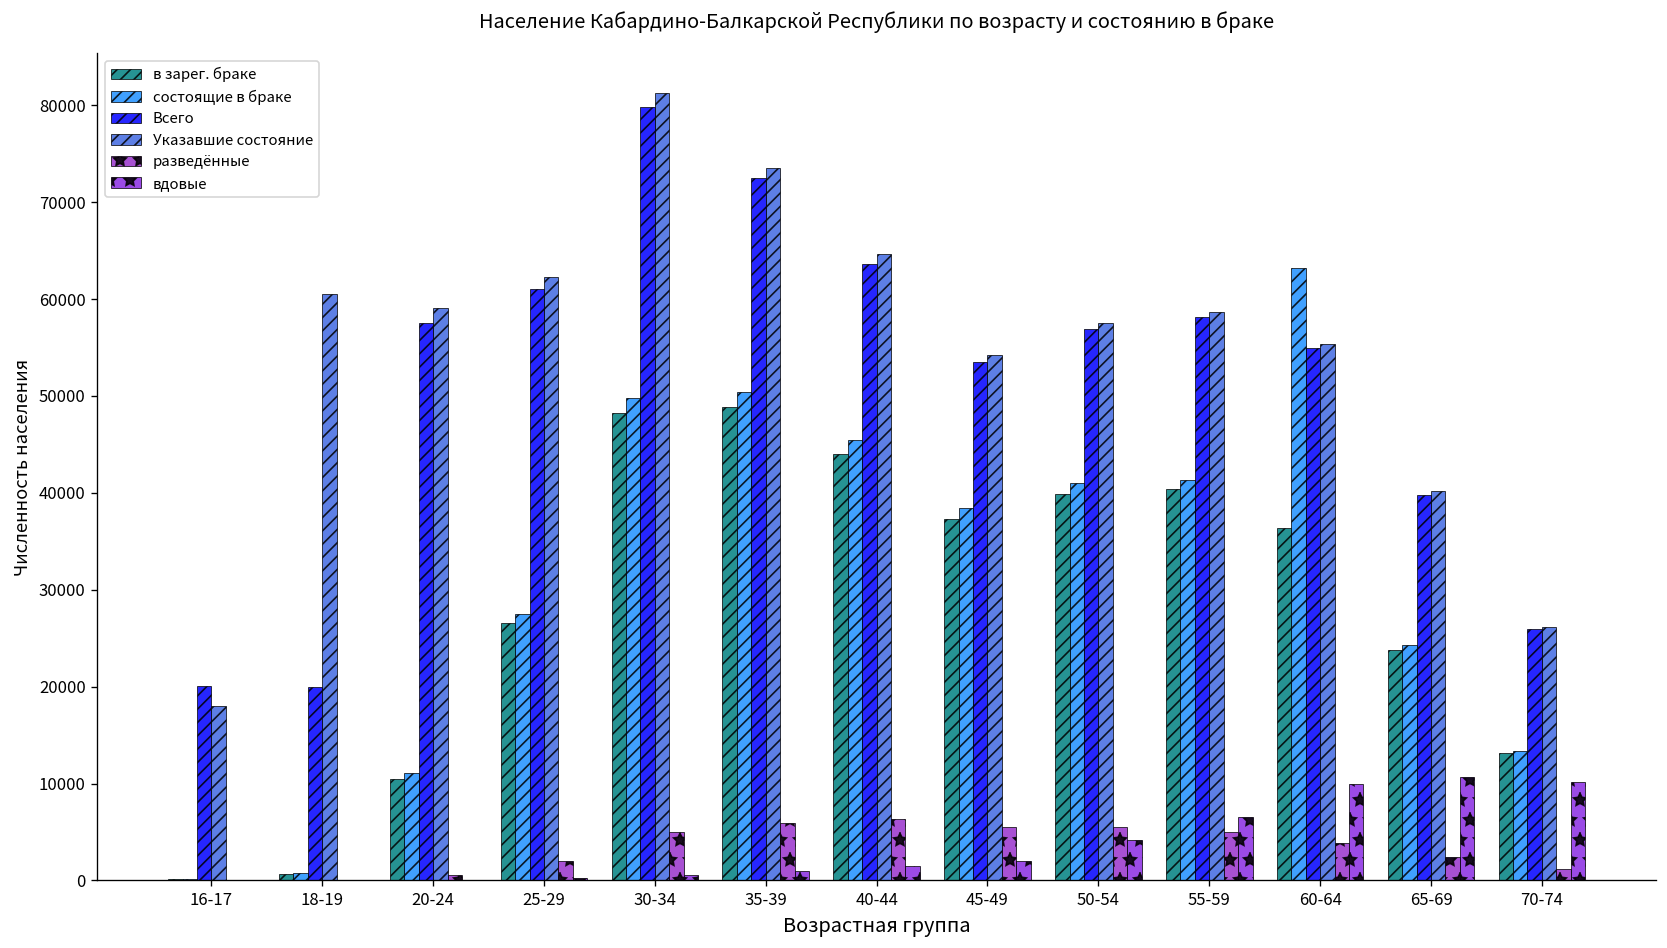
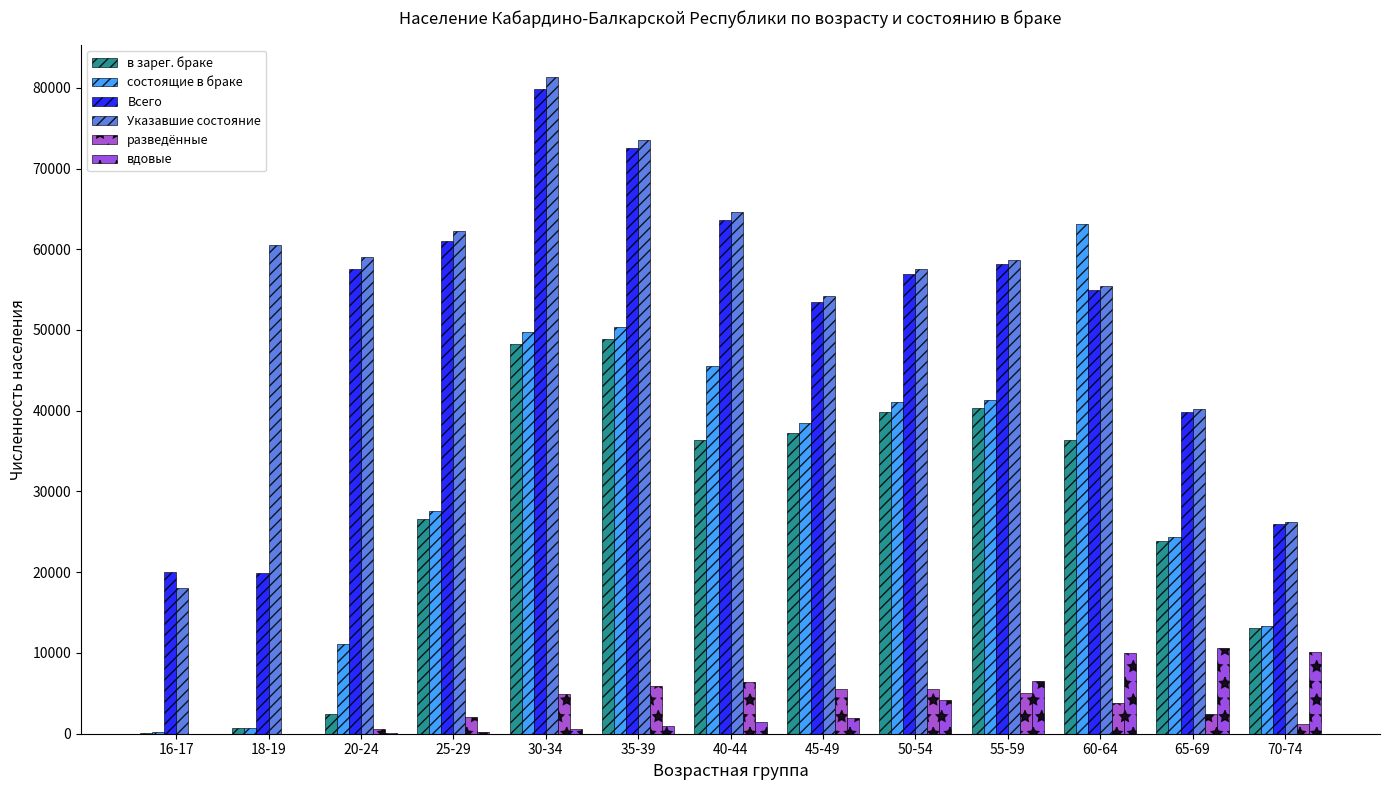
  {
    "в зарег. браке": {
      "18-19": 1000,
-     "20-24": 11000,
+     "20-24": 2000,
      "25-29": 27000,
      "30-34": 48000,
      "35-39": 49000,
-     "40-44": 44000,
+     "40-44": 36000,
      "45-49": 37000,
      "50-54": 40000,
      "55-59": 40000,
      "60-64": 36000,
      "65-69": 24000,
      "70-74": 13000
    },
    "состоящие в браке": {
      "18-19": 1000,
      "20-24": 11000,
      "25-29": 28000,
      "30-34": 50000,
      "35-39": 50000,
      "40-44": 46000,
      "45-49": 38000,
      "50-54": 41000,
      "55-59": 41000,
      "60-64": 63000,
      "65-69": 24000,
      "70-74": 13000
    },
    "Всего": {
      "16-17": 20000,
      "18-19": 20000,
      "20-24": 58000,
      "25-29": 61000,
      "30-34": 80000,
      "35-39": 73000,
      "40-44": 64000,
      "45-49": 54000,
      "50-54": 57000,
      "55-59": 58000,
      "60-64": 55000,
      "65-69": 40000,
      "70-74": 26000
    },
    "Указавшие состояние": {
      "16-17": 18000,
      "18-19": 61000,
      "20-24": 59000,
      "25-29": 62000,
      "30-34": 81000,
      "35-39": 74000,
      "40-44": 65000,
      "45-49": 54000,
      "50-54": 58000,
      "55-59": 59000,
      "60-64": 55000,
      "65-69": 40000,
      "70-74": 26000
    }
  }
